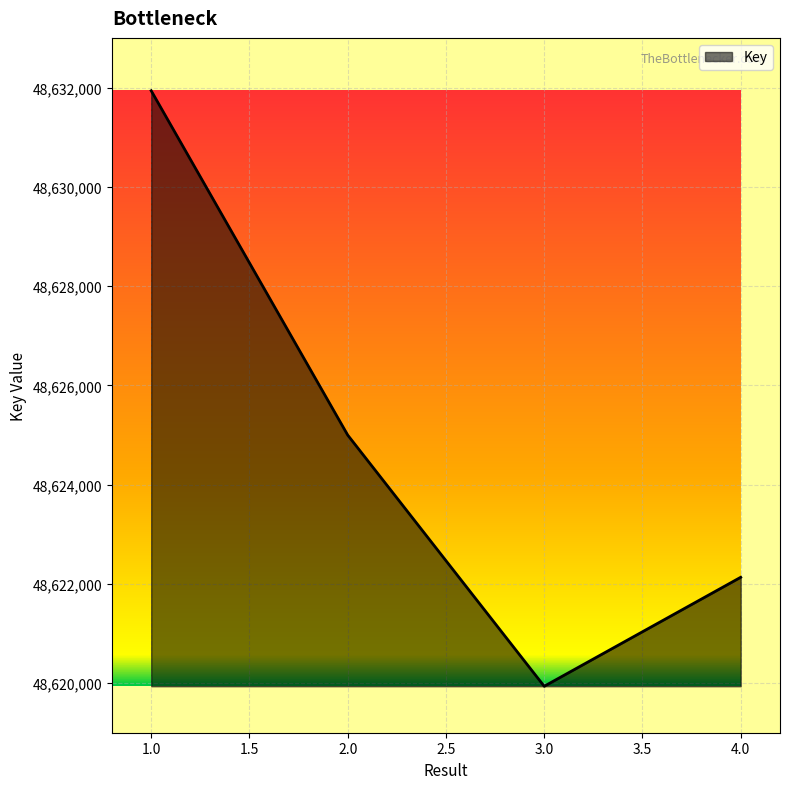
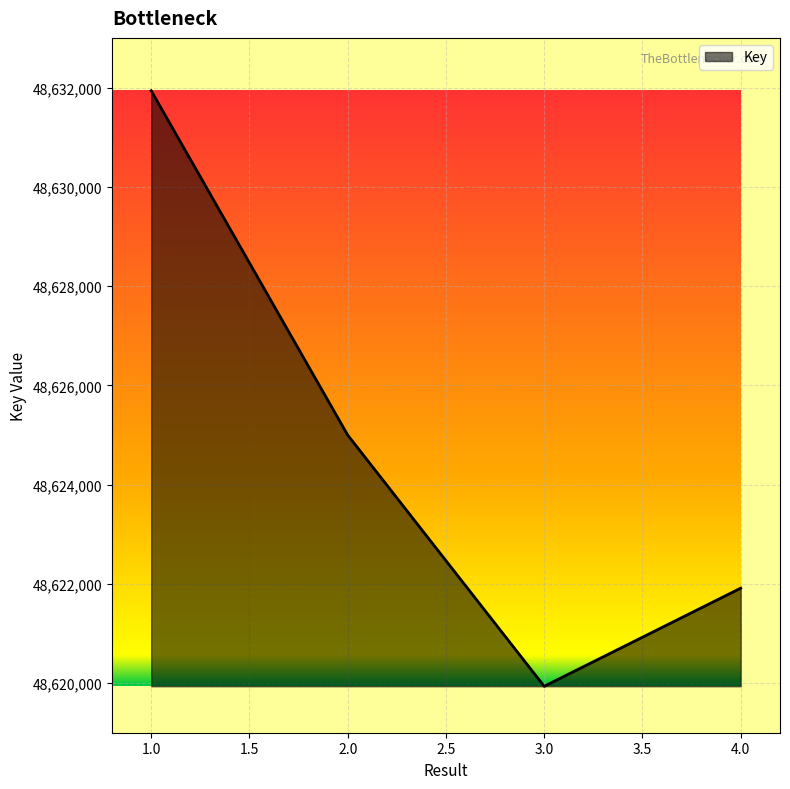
  {
    "1.0": "48,631,900",
    "2.0": "48,625,000",
    "3.0": "48,619,900",
-   "4.0": "48,622,100"
+   "4.0": "48,621,900"
  }
